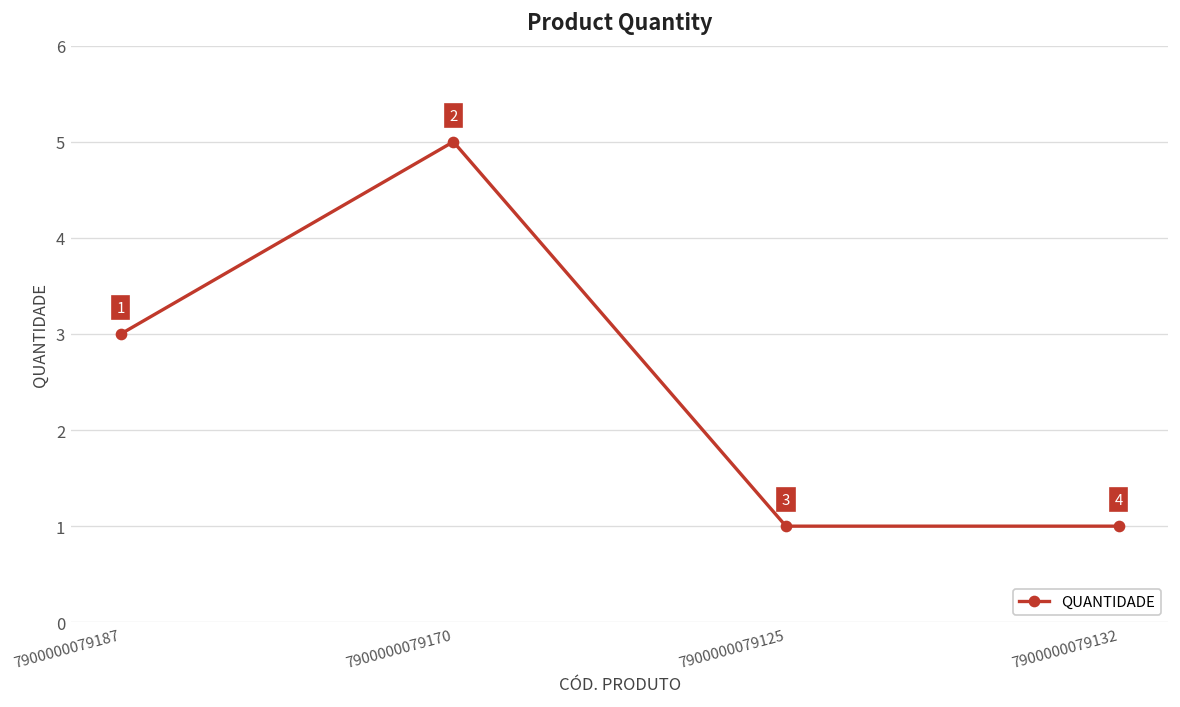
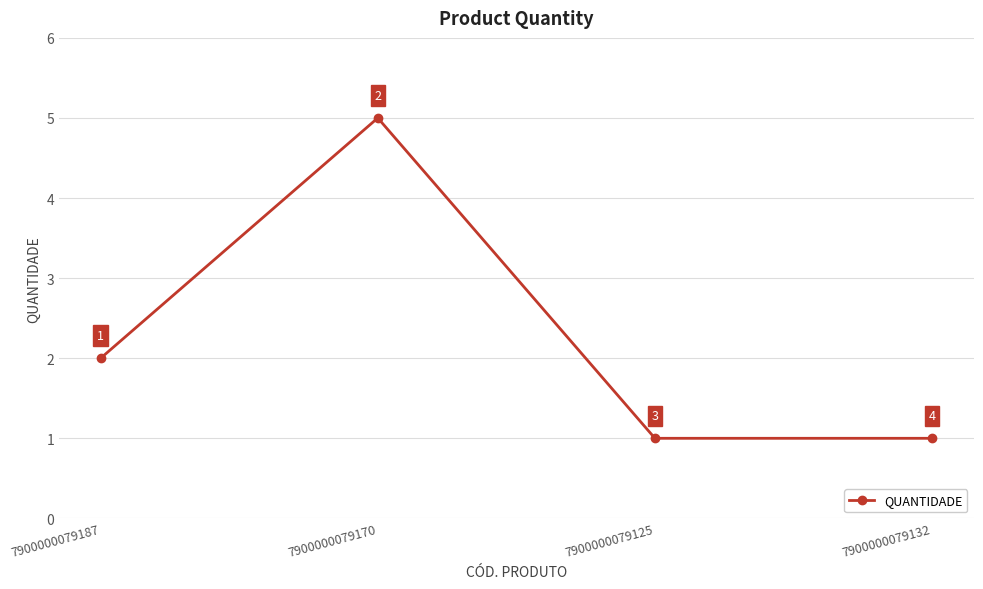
  {
-   "7900000079187": 3
+   "7900000079187": 2
  }
